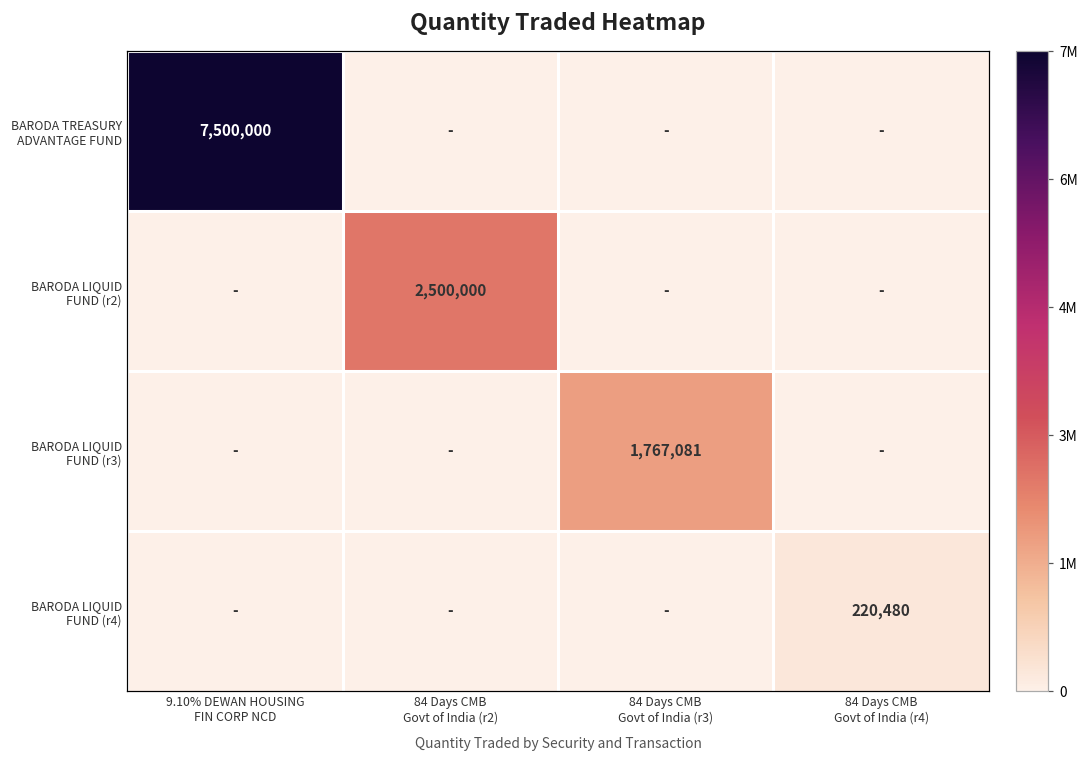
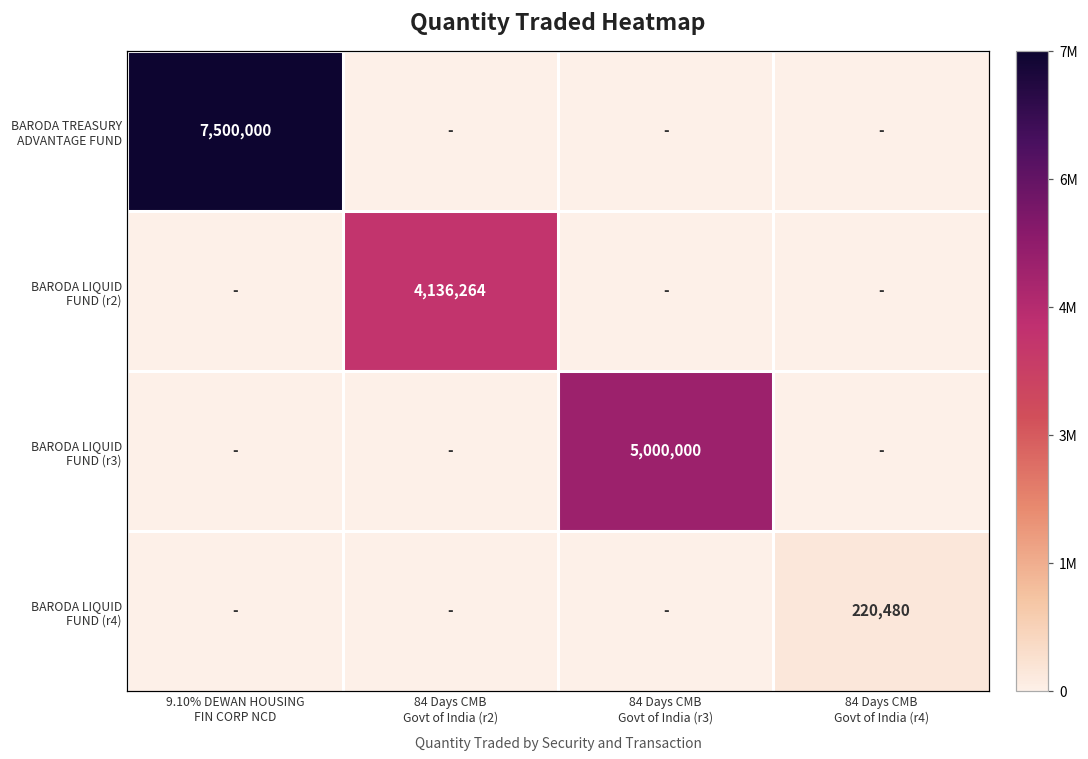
  {
    "BARODA TREASURY ADVANTAGE FUND": {
      "9.10% DEWAN HOUSING FIN CORP NCD": "7,500,000"
    },
    "BARODA LIQUID FUND (r2)": {
-     "84 Days CMB Govt of India (r2)": "2,500,000"
+     "84 Days CMB Govt of India (r2)": "4,136,264"
    },
    "BARODA LIQUID FUND (r3)": {
-     "84 Days CMB Govt of India (r3)": "1,767,081"
+     "84 Days CMB Govt of India (r3)": "5,000,000"
    },
    "BARODA LIQUID FUND (r4)": {
      "84 Days CMB Govt of India (r4)": "220,480"
    }
  }
